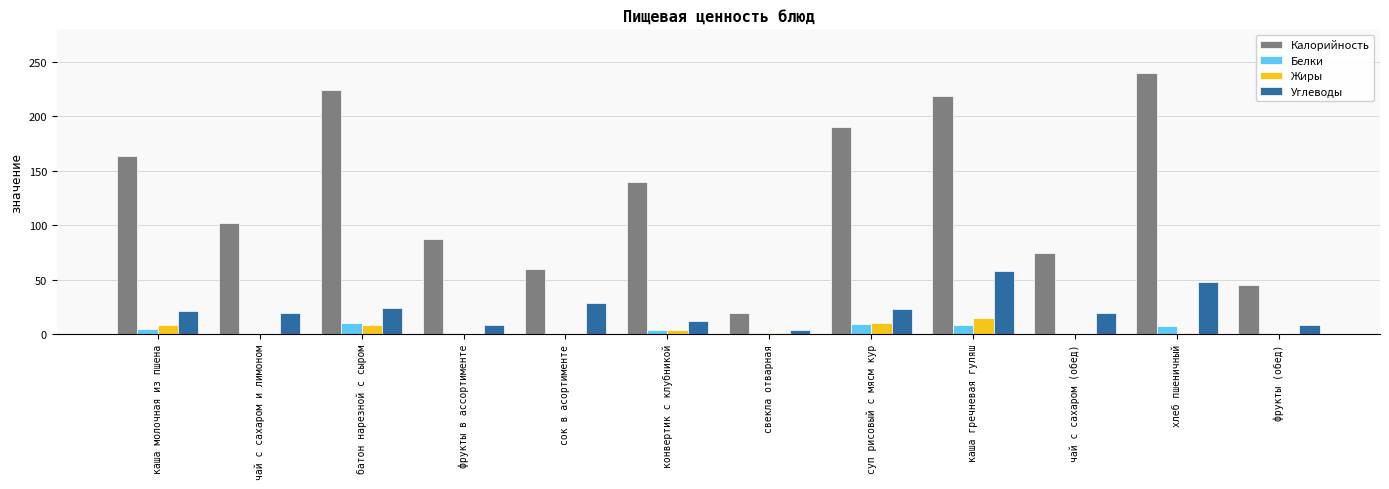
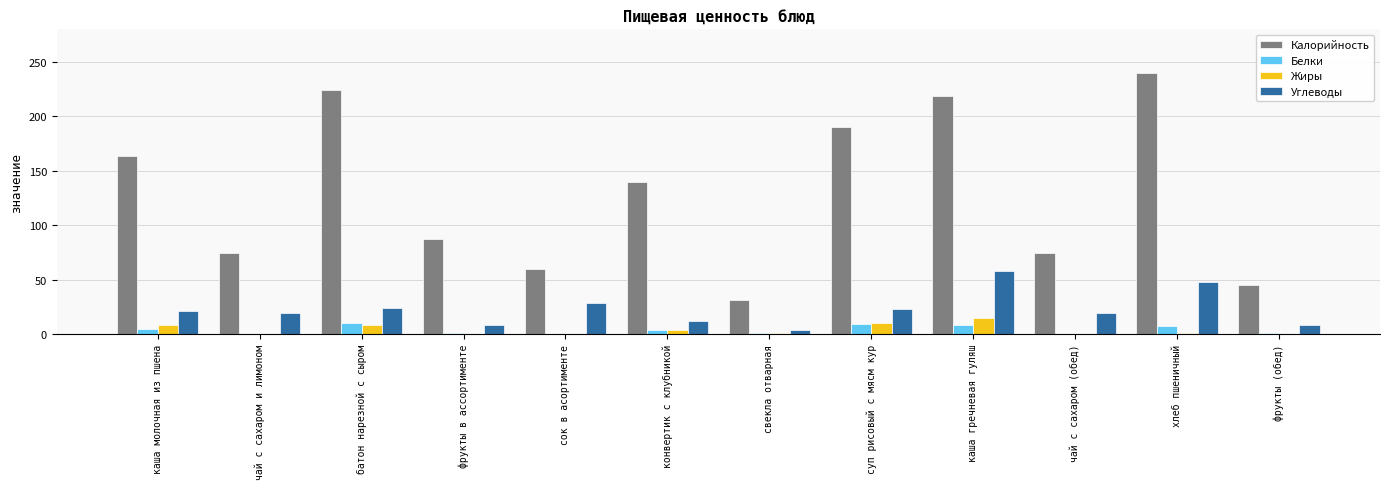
  {
    "Калорийность": {
      "каша молочная из пшена": 164,
-     "чай с сахаром и лимоном": 102,
+     "чай с сахаром и лимоном": 75,
      "батон нарезной с сыром": 224,
      "фрукты в ассортименте": 87,
      "сок в асортименте": 60,
      "конвертик с клубникой": 140,
-     "свекла отварная": 19,
+     "свекла отварная": 31,
      "суп рисовый с мясм кур": 190,
      "каша гречневая гуляш": 219,
      "чай с сахаром (обед)": 75,
      "хлеб пшеничный": 240,
      "фрукты (обед)": 45
    },
    "Белки": {
      "каша молочная из пшена": 5,
      "батон нарезной с сыром": 10,
      "конвертик с клубникой": 4,
      "суп рисовый с мясм кур": 9,
      "каша гречневая гуляш": 8,
      "хлеб пшеничный": 8
    },
    "Жиры": {
      "каша молочная из пшена": 8,
      "чай с сахаром и лимоном": 0,
      "батон нарезной с сыром": 8,
      "фрукты в ассортименте": 0,
      "сок в асортименте": 0,
      "конвертик с клубникой": 4,
      "суп рисовый с мясм кур": 10,
      "каша гречневая гуляш": 15,
      "чай с сахаром (обед)": 0,
      "фрукты (обед)": 0
    },
    "Углеводы": {
      "каша молочная из пшена": 21,
      "чай с сахаром и лимоном": 19,
      "батон нарезной с сыром": 24,
      "фрукты в ассортименте": 8,
      "сок в асортименте": 29,
      "конвертик с клубникой": 12,
      "свекла отварная": 4,
      "суп рисовый с мясм кур": 23,
      "каша гречневая гуляш": 58,
      "чай с сахаром (обед)": 19,
      "хлеб пшеничный": 48,
      "фрукты (обед)": 8
    }
  }
